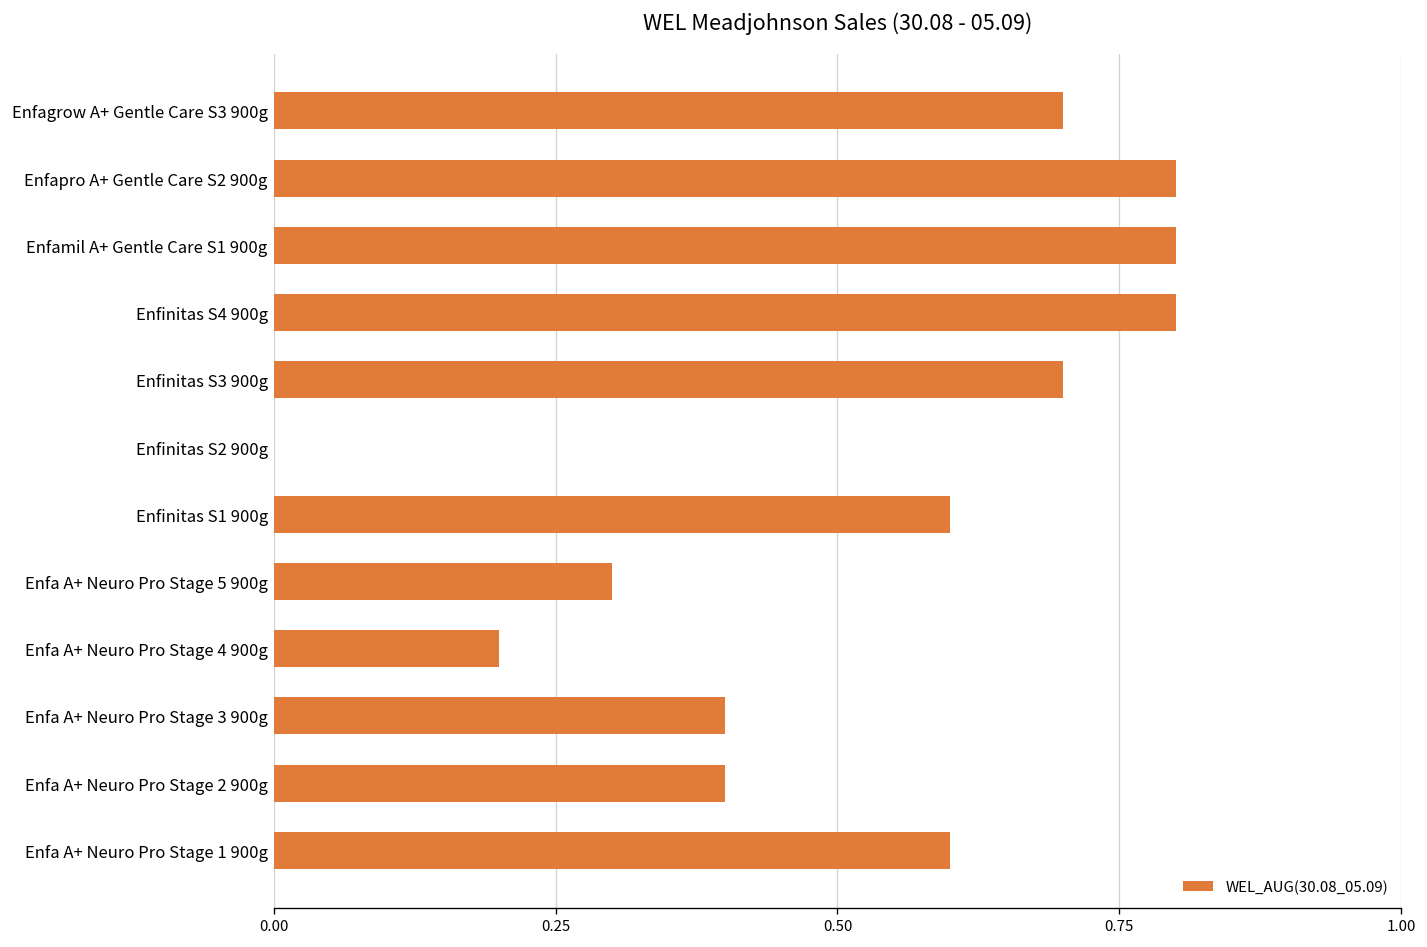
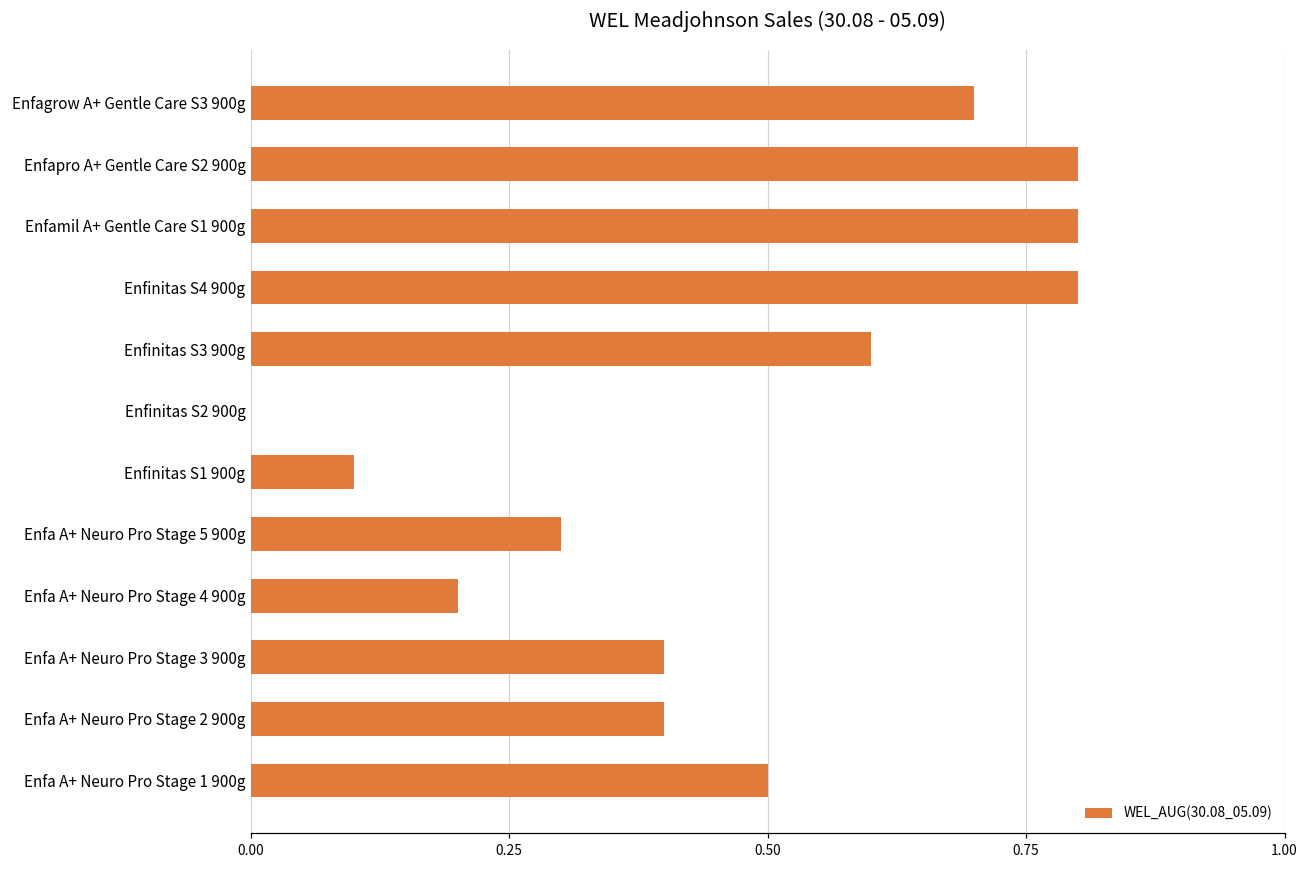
  {
    "Enfagrow A+ Gentle Care S3 900g": 0.7,
    "Enfapro A+ Gentle Care S2 900g": 0.8,
    "Enfamil A+ Gentle Care S1 900g": 0.8,
    "Enfinitas S4 900g": 0.8,
-   "Enfinitas S3 900g": 0.7,
+   "Enfinitas S3 900g": 0.6,
    "Enfinitas S2 900g": 0.0,
-   "Enfinitas S1 900g": 0.6,
+   "Enfinitas S1 900g": 0.1,
    "Enfa A+ Neuro Pro Stage 5 900g": 0.3,
    "Enfa A+ Neuro Pro Stage 4 900g": 0.2,
    "Enfa A+ Neuro Pro Stage 3 900g": 0.4,
    "Enfa A+ Neuro Pro Stage 2 900g": 0.4,
-   "Enfa A+ Neuro Pro Stage 1 900g": 0.6
+   "Enfa A+ Neuro Pro Stage 1 900g": 0.5
  }
